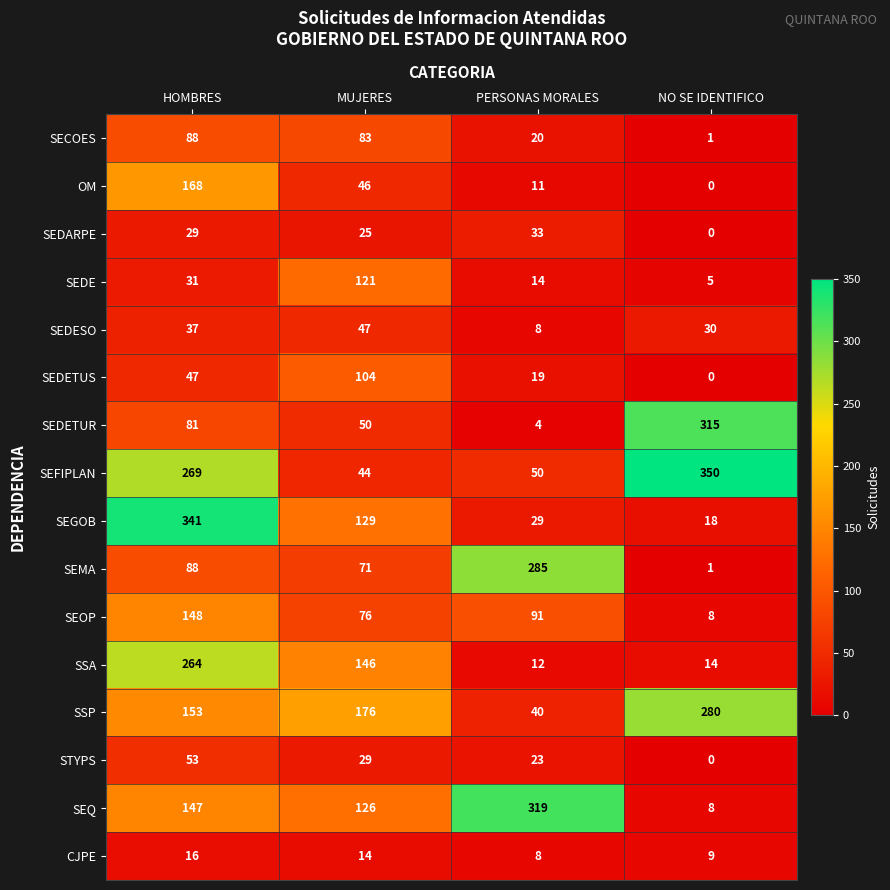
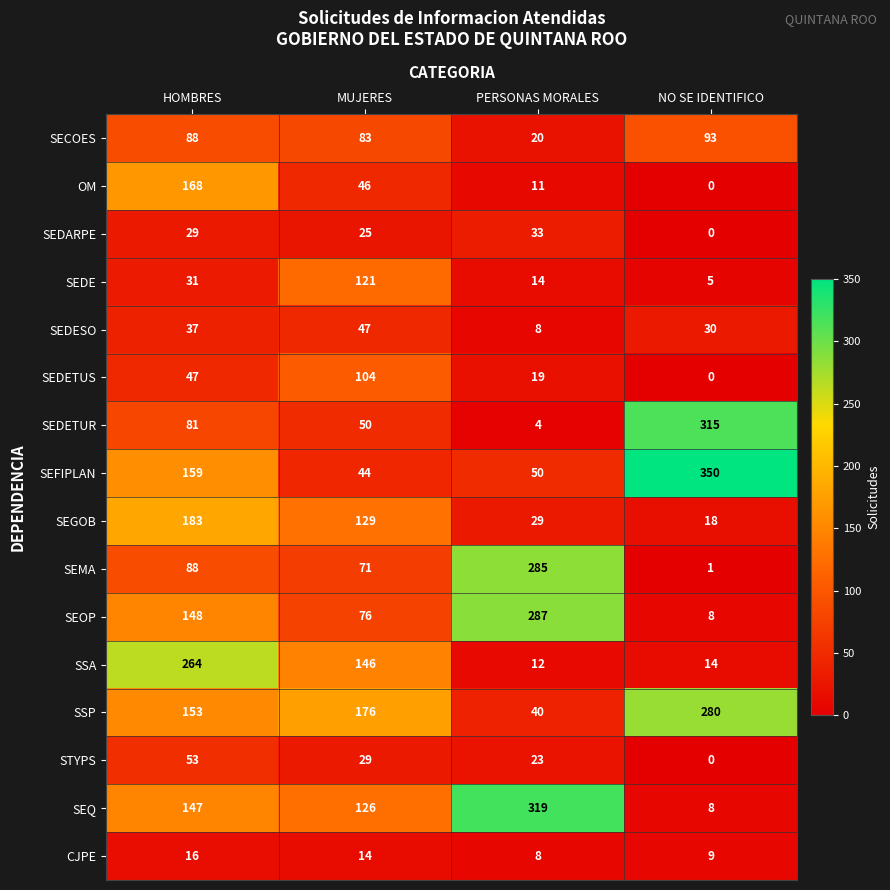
  {
    "SECOES": {
      "HOMBRES": 88,
      "MUJERES": 83,
      "PERSONAS MORALES": 20,
-     "NO SE IDENTIFICO": 1
+     "NO SE IDENTIFICO": 93
    },
    "OM": {
      "HOMBRES": 168,
      "MUJERES": 46,
      "PERSONAS MORALES": 11,
      "NO SE IDENTIFICO": 0
    },
    "SEDARPE": {
      "HOMBRES": 29,
      "MUJERES": 25,
      "PERSONAS MORALES": 33,
      "NO SE IDENTIFICO": 0
    },
    "SEDE": {
      "HOMBRES": 31,
      "MUJERES": 121,
      "PERSONAS MORALES": 14,
      "NO SE IDENTIFICO": 5
    },
    "SEDESO": {
      "HOMBRES": 37,
      "MUJERES": 47,
      "PERSONAS MORALES": 8,
      "NO SE IDENTIFICO": 30
    },
    "SEDETUS": {
      "HOMBRES": 47,
      "MUJERES": 104,
      "PERSONAS MORALES": 19,
      "NO SE IDENTIFICO": 0
    },
    "SEDETUR": {
      "HOMBRES": 81,
      "MUJERES": 50,
      "PERSONAS MORALES": 4,
      "NO SE IDENTIFICO": 315
    },
    "SEFIPLAN": {
-     "HOMBRES": 269,
+     "HOMBRES": 159,
      "MUJERES": 44,
      "PERSONAS MORALES": 50,
      "NO SE IDENTIFICO": 350
    },
    "SEGOB": {
-     "HOMBRES": 341,
+     "HOMBRES": 183,
      "MUJERES": 129,
      "PERSONAS MORALES": 29,
      "NO SE IDENTIFICO": 18
    },
    "SEMA": {
      "HOMBRES": 88,
      "MUJERES": 71,
      "PERSONAS MORALES": 285,
      "NO SE IDENTIFICO": 1
    },
    "SEOP": {
      "HOMBRES": 148,
      "MUJERES": 76,
-     "PERSONAS MORALES": 91,
+     "PERSONAS MORALES": 287,
      "NO SE IDENTIFICO": 8
    },
    "SSA": {
      "HOMBRES": 264,
      "MUJERES": 146,
      "PERSONAS MORALES": 12,
      "NO SE IDENTIFICO": 14
    },
    "SSP": {
      "HOMBRES": 153,
      "MUJERES": 176,
      "PERSONAS MORALES": 40,
      "NO SE IDENTIFICO": 280
    },
    "STYPS": {
      "HOMBRES": 53,
      "MUJERES": 29,
      "PERSONAS MORALES": 23,
      "NO SE IDENTIFICO": 0
    },
    "SEQ": {
      "HOMBRES": 147,
      "MUJERES": 126,
      "PERSONAS MORALES": 319,
      "NO SE IDENTIFICO": 8
    },
    "CJPE": {
      "HOMBRES": 16,
      "MUJERES": 14,
      "PERSONAS MORALES": 8,
      "NO SE IDENTIFICO": 9
    }
  }
